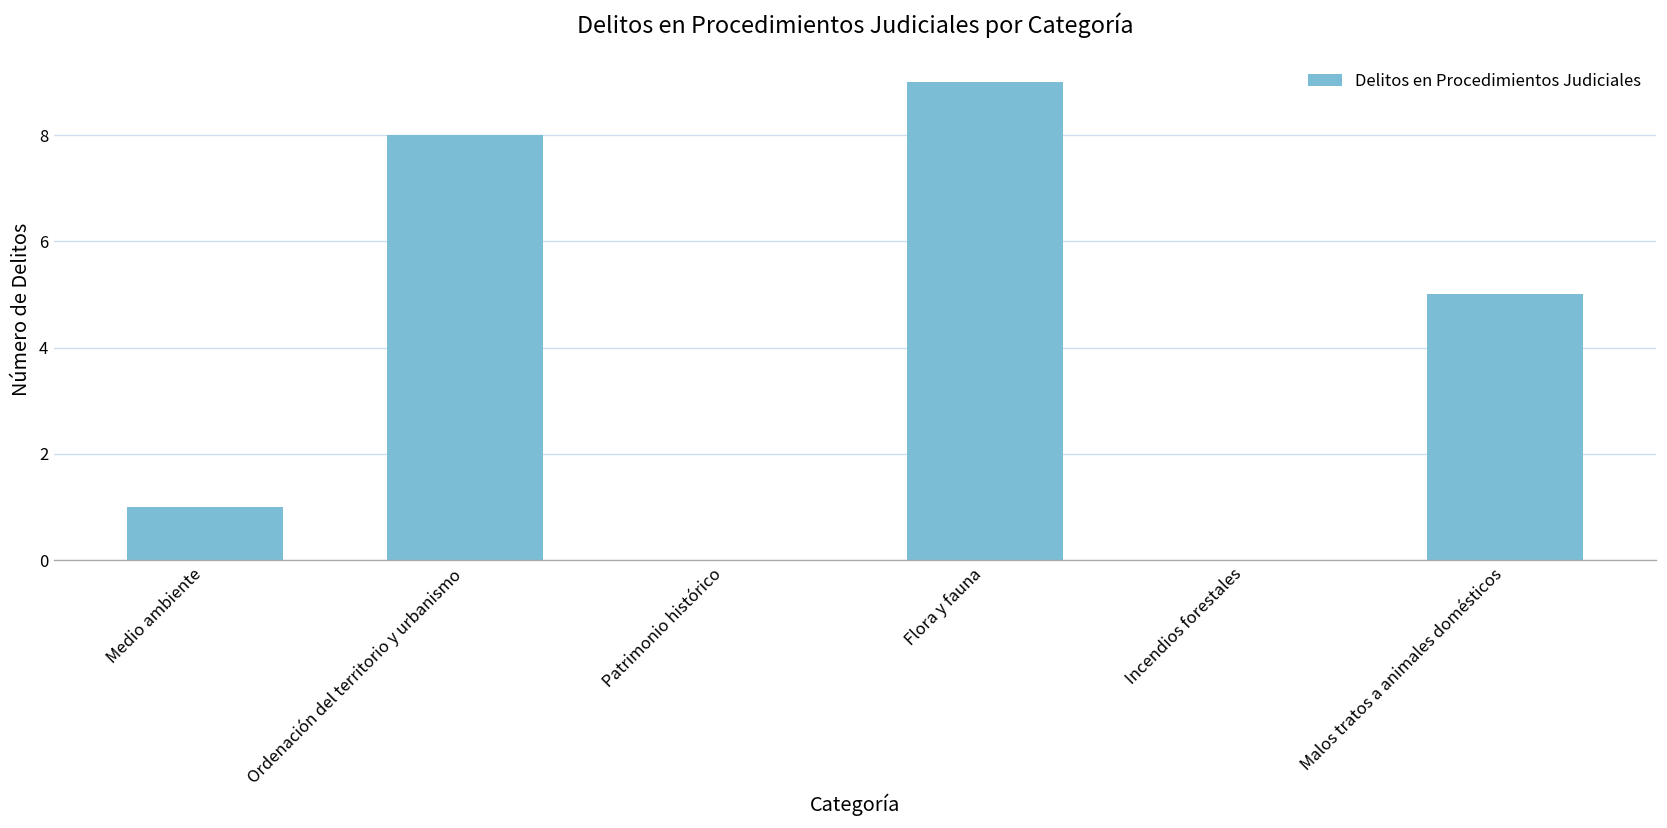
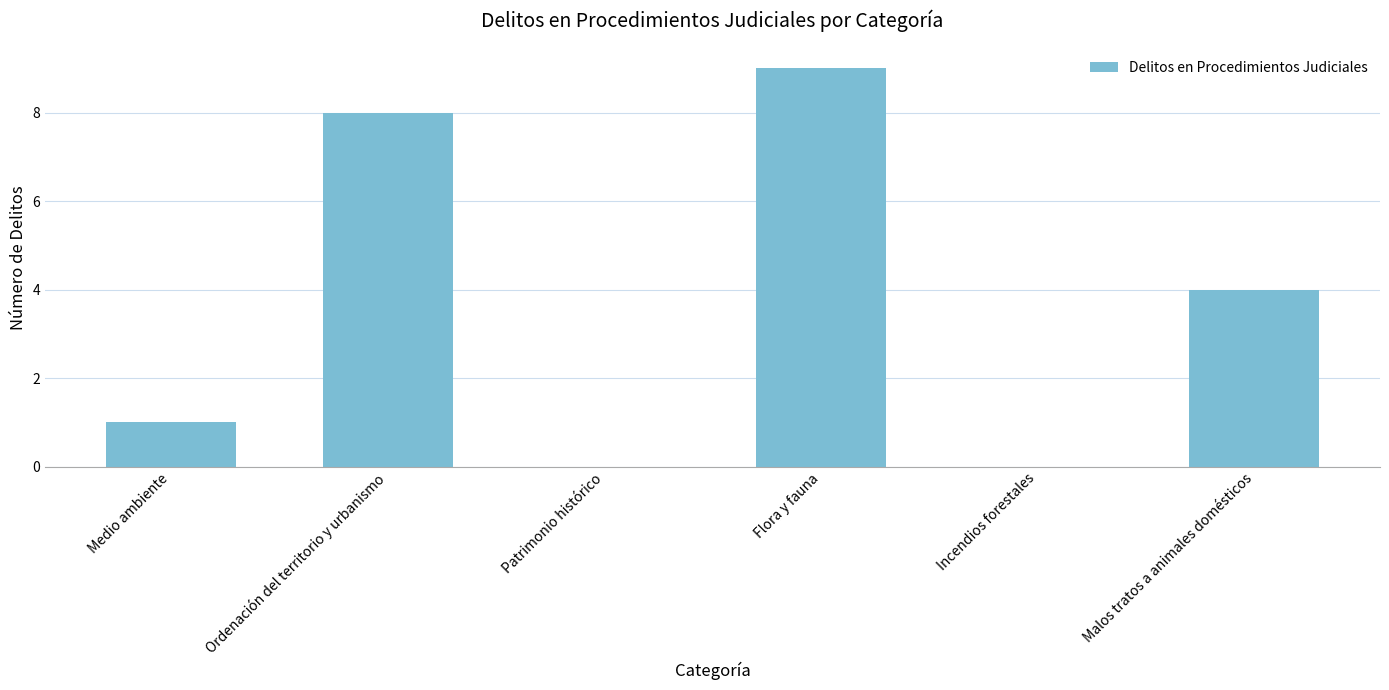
  {
    "Medio ambiente": 1,
    "Ordenación del territorio y urbanismo": 8,
    "Patrimonio histórico": 0,
    "Flora y fauna": 9,
    "Incendios forestales": 0,
-   "Malos tratos a animales domésticos": 5
+   "Malos tratos a animales domésticos": 4
  }
